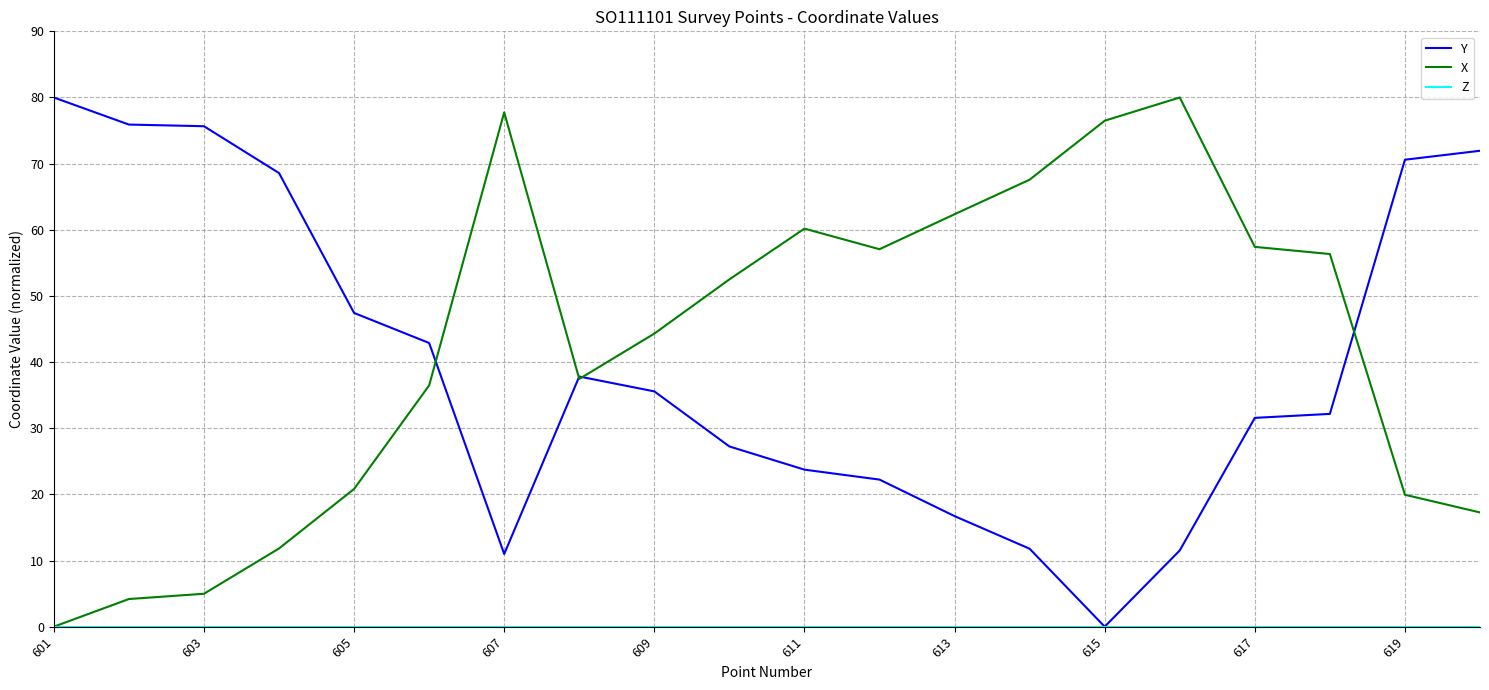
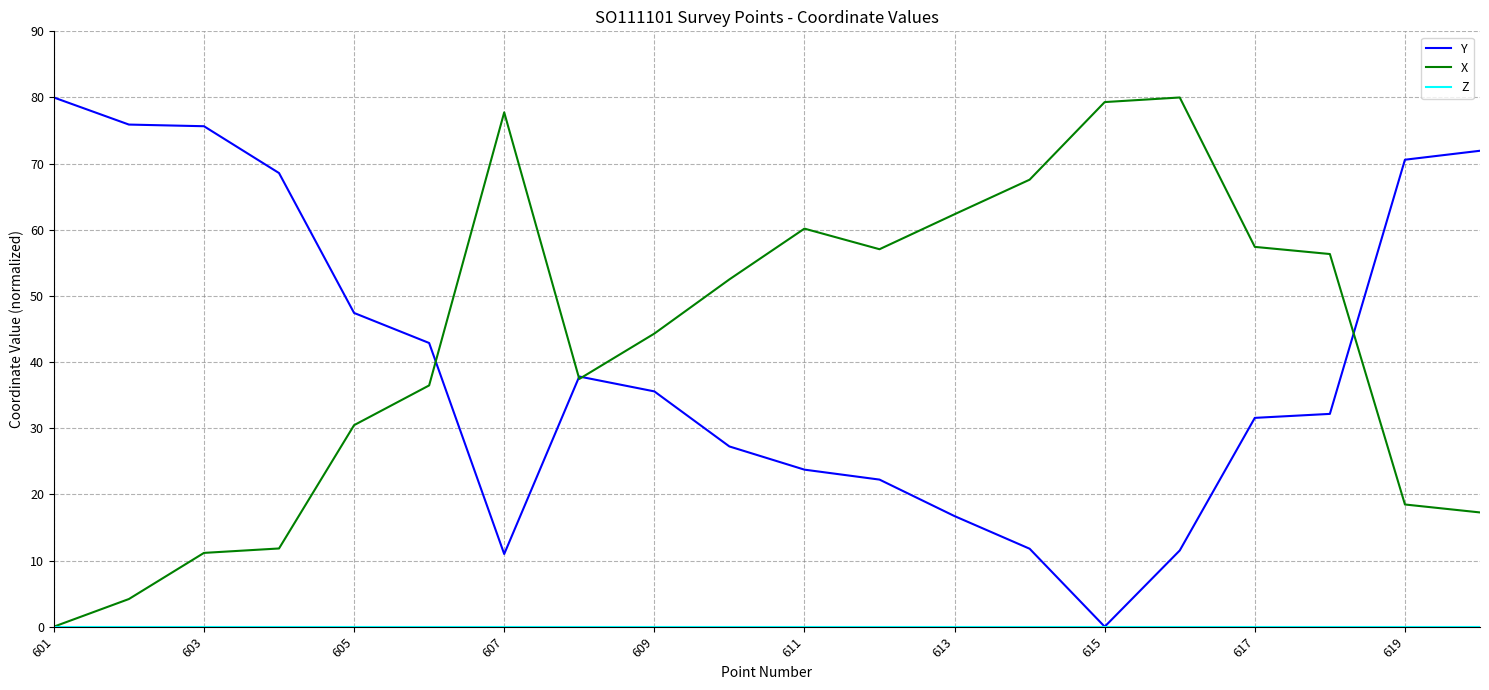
  {
    "Y": {
      "601": 80,
      "603": 76,
      "605": 47,
      "607": 11,
      "609": 36,
      "611": 24,
      "613": 17,
      "617": 32,
      "619": 71
    },
    "X": {
-     "603": 5,
-     "605": 21,
+     "603": 11,
+     "605": 30,
      "607": 78,
      "609": 44,
      "611": 60,
      "613": 62,
-     "615": 76,
+     "615": 79,
      "617": 57,
-     "619": 20
+     "619": 18
    },
    "Z": {
      "603": 0,
      "605": 0,
      "607": 0,
      "609": 0,
      "611": 0,
      "613": 0,
      "617": 0,
      "619": 0
    }
  }
